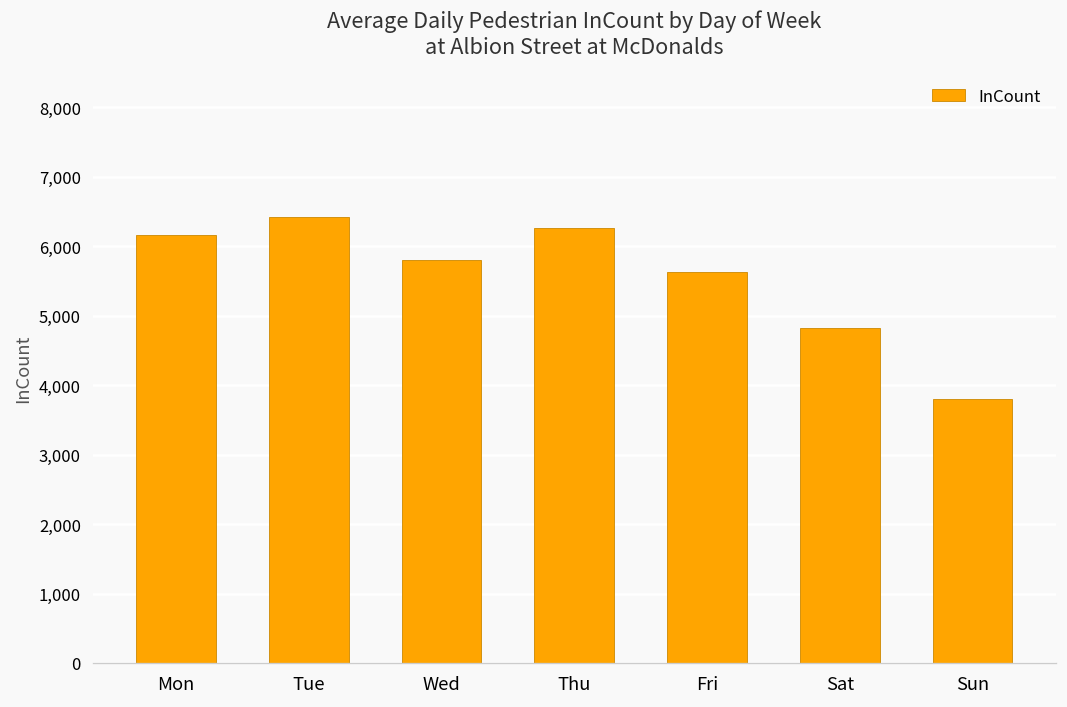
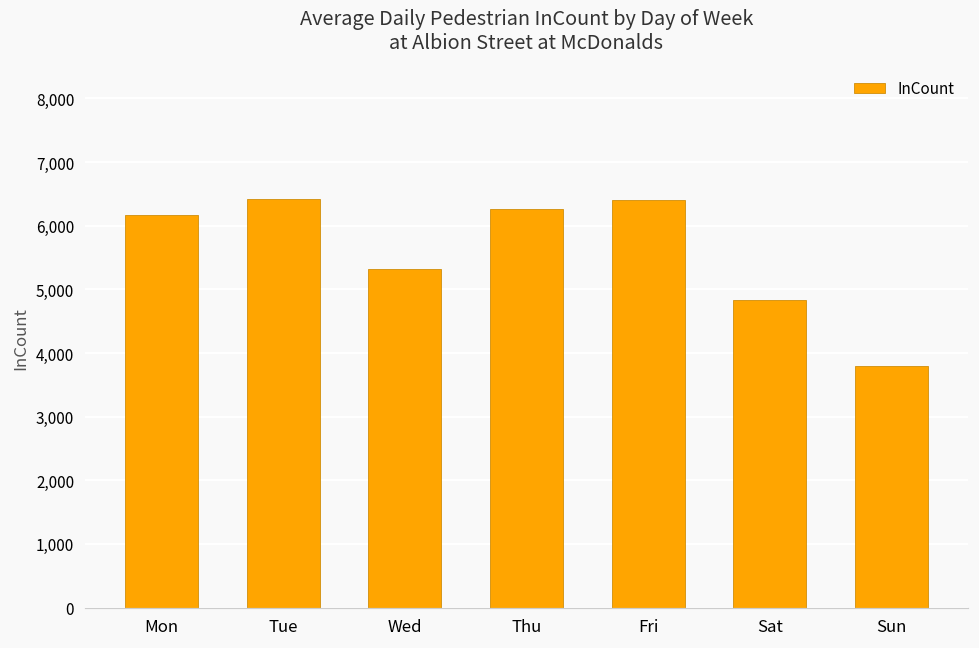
  {
    "Mon": "6,200",
    "Tue": "6,400",
-   "Wed": "5,800",
+   "Wed": "5,300",
    "Thu": "6,300",
-   "Fri": "5,600",
+   "Fri": "6,400",
    "Sat": "4,800",
    "Sun": "3,800"
  }
